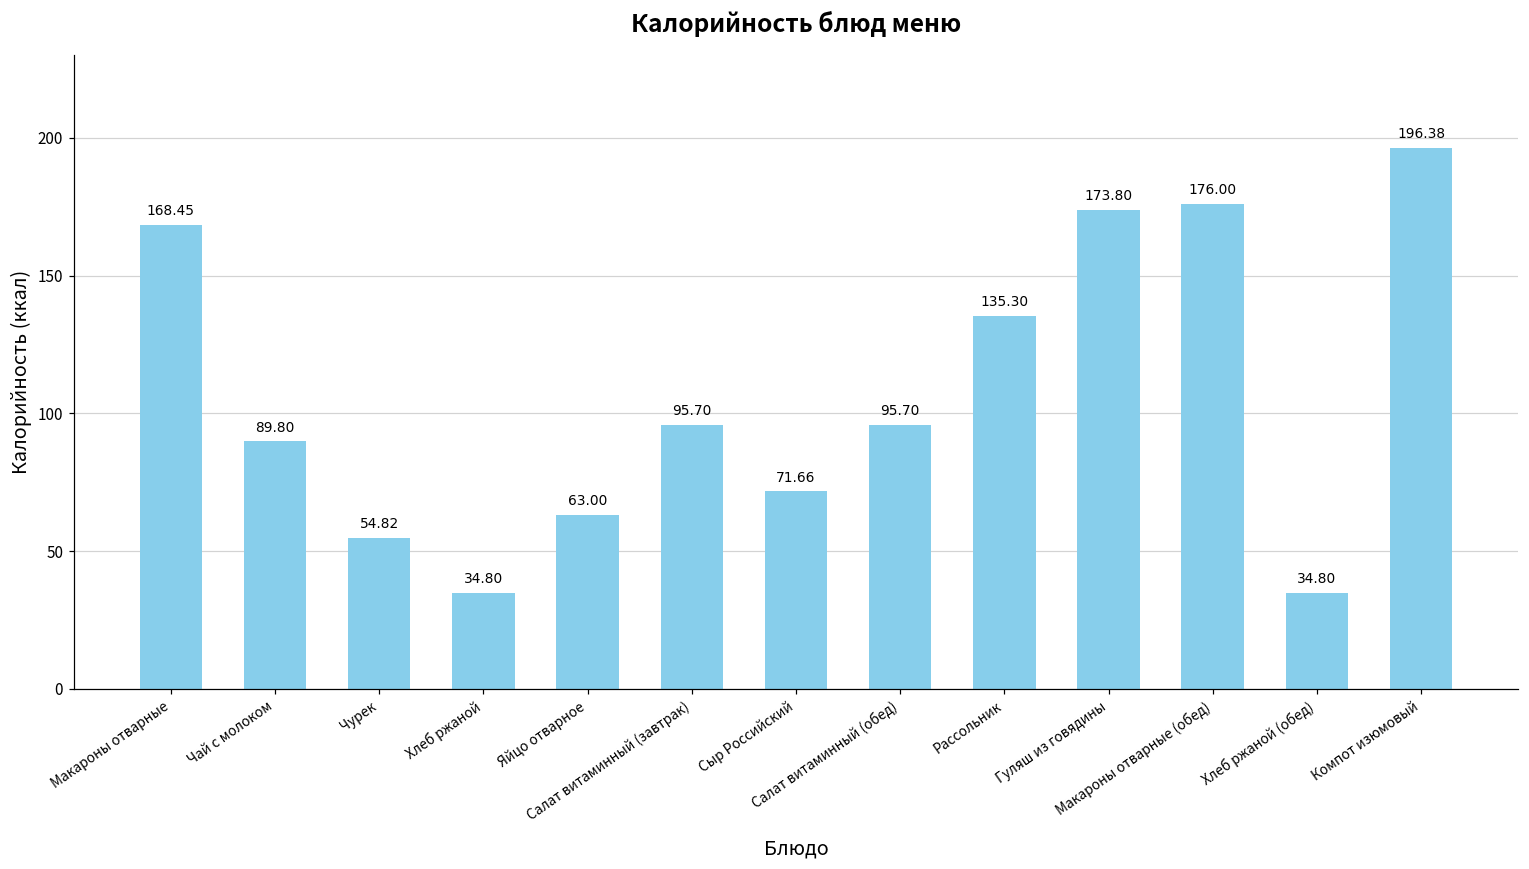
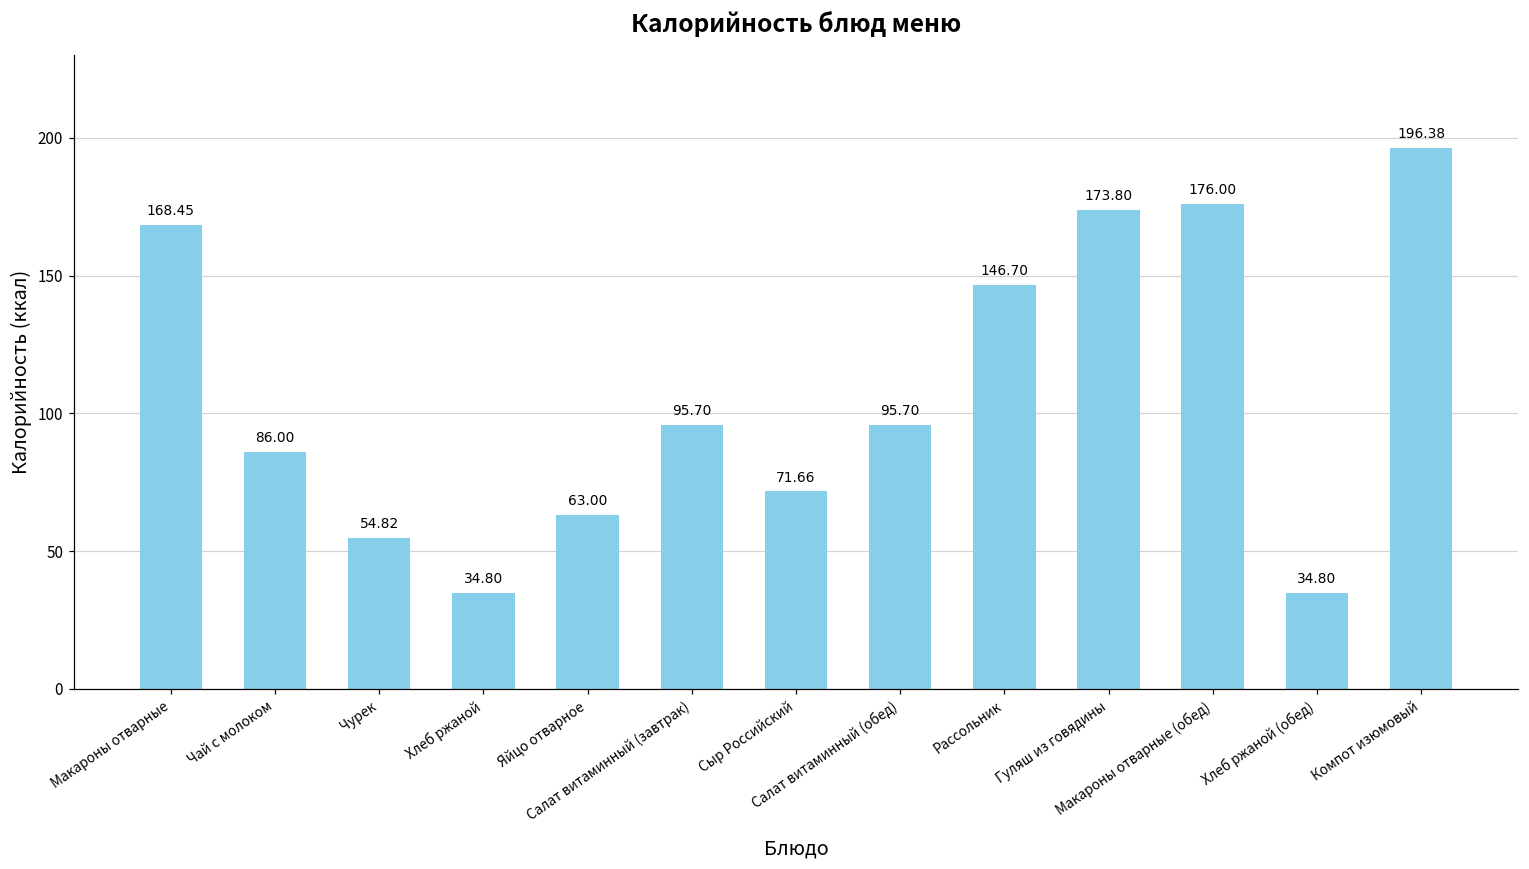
  {
    "Макароны отварные": 168.45,
-   "Чай с молоком": 89.80,
+   "Чай с молоком": 86.00,
    "Чурек": 54.82,
    "Хлеб ржаной": 34.80,
    "Яйцо отварное": 63.00,
    "Салат витаминный (завтрак)": 95.70,
    "Сыр Российский": 71.66,
    "Салат витаминный (обед)": 95.70,
-   "Рассольник": 135.30,
+   "Рассольник": 146.70,
    "Гуляш из говядины": 173.80,
    "Макароны отварные (обед)": 176.00,
    "Хлеб ржаной (обед)": 34.80,
    "Компот изюмовый": 196.38
  }
